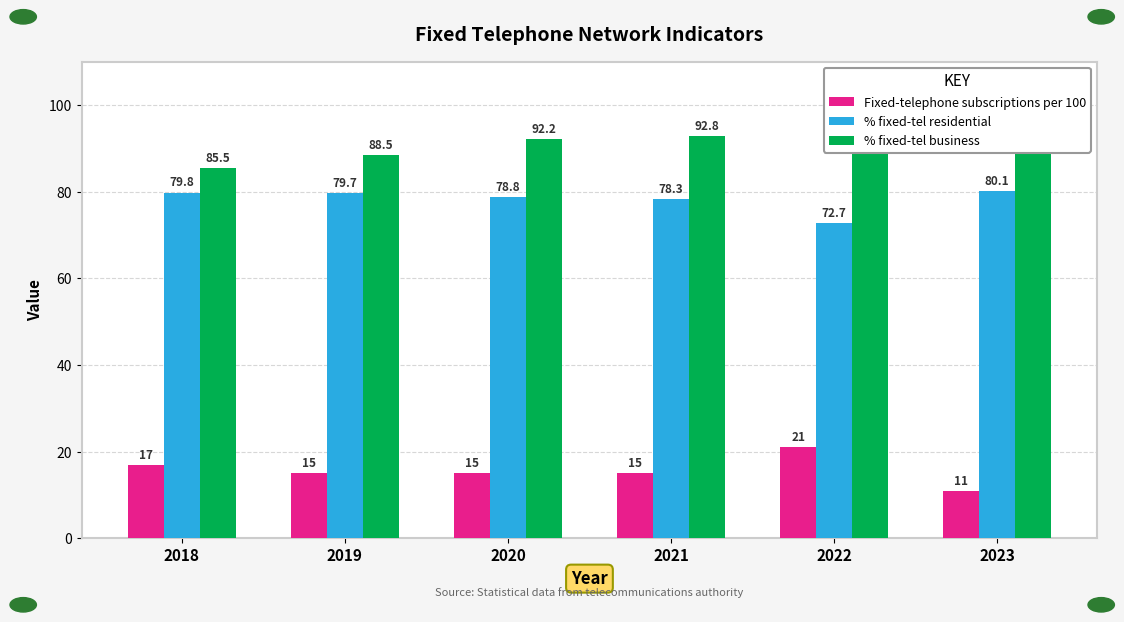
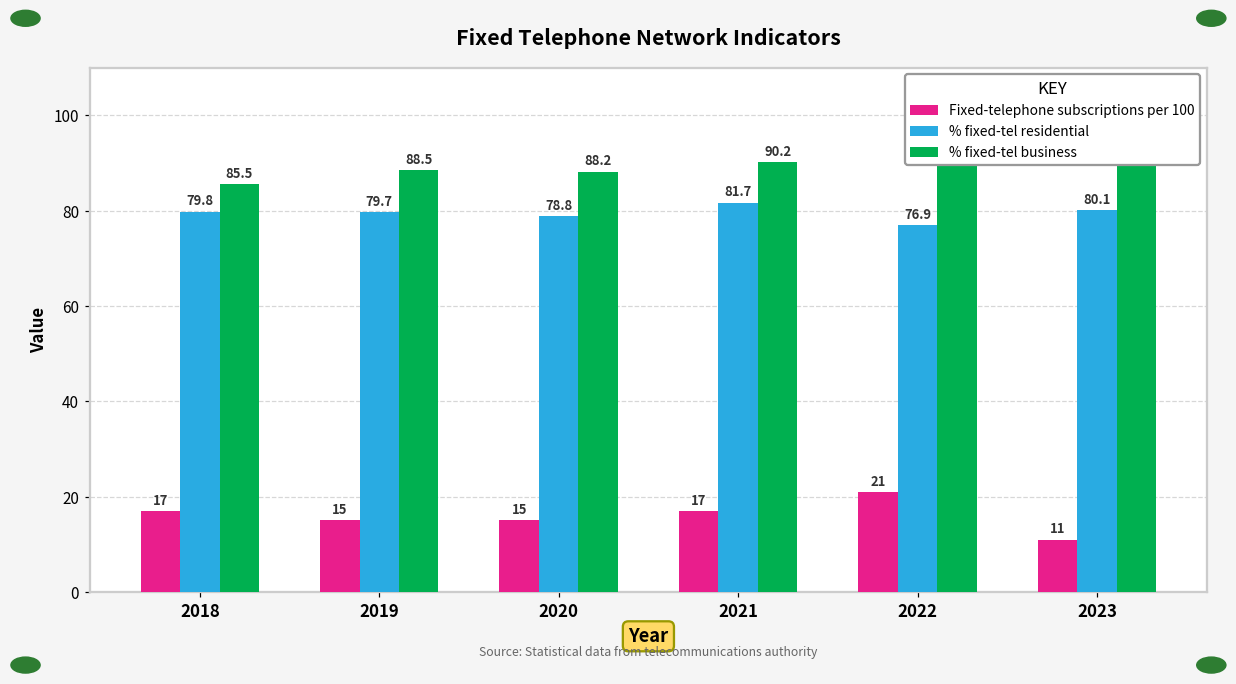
  {
    "Fixed-telephone subscriptions per 100": {
      "2018": 17,
      "2019": 15,
      "2020": 15,
-     "2021": 15,
+     "2021": 17,
      "2022": 21,
      "2023": 11
    },
    "% fixed-tel residential": {
      "2018": 79.8,
      "2019": 79.7,
      "2020": 78.8,
-     "2021": 78.3,
-     "2022": 72.7,
+     "2021": 81.7,
+     "2022": 76.9,
      "2023": 80.1
    },
    "% fixed-tel business": {
      "2018": 85.5,
      "2019": 88.5,
-     "2020": 92.2,
-     "2021": 92.8
+     "2020": 88.2,
+     "2021": 90.2
    }
  }
